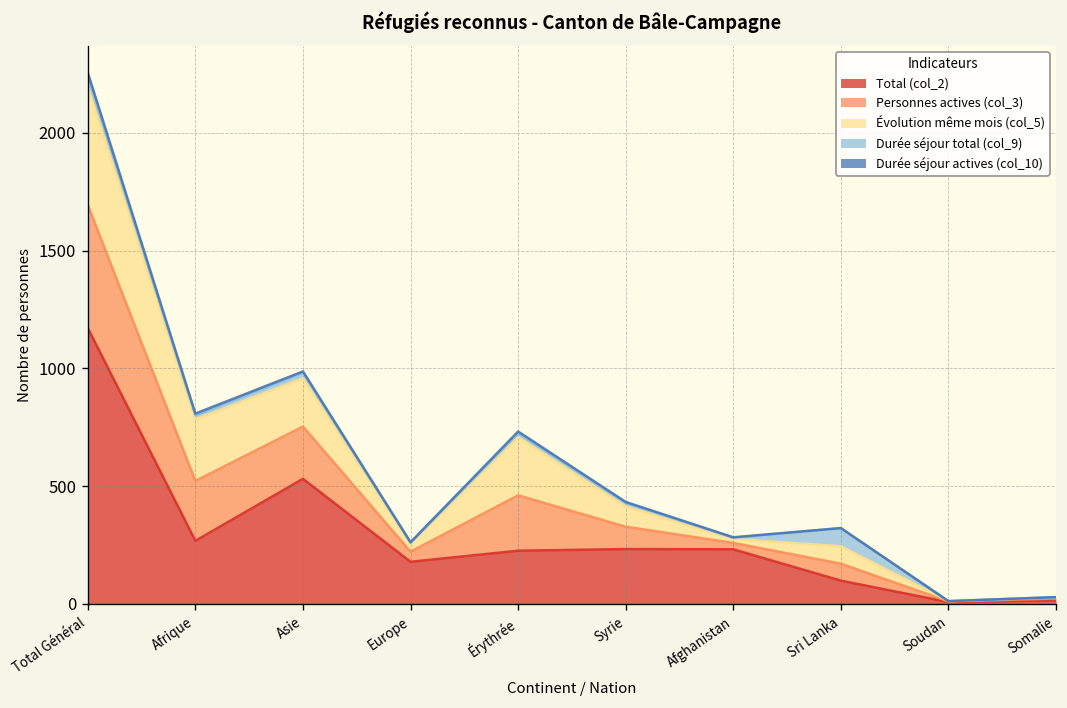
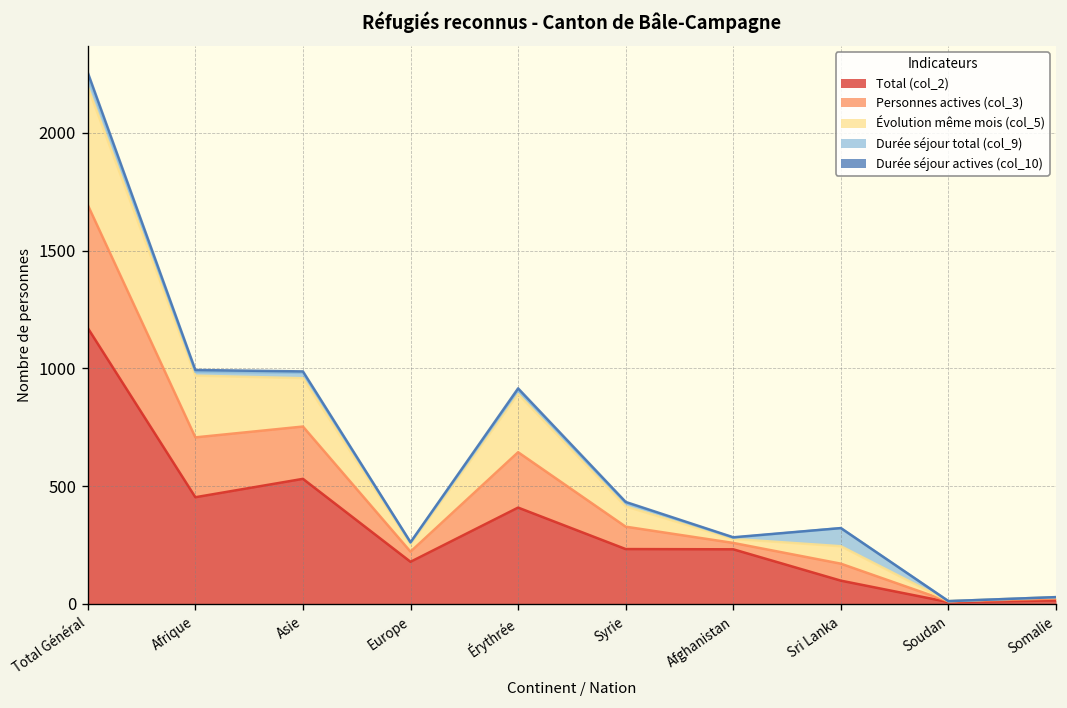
  {
    "Total (col_2)": {
      "Total Général": 1170,
-     "Afrique": 270,
+     "Afrique": 450,
      "Asie": 530,
      "Europe": 180,
-     "Érythrée": 230,
+     "Érythrée": 410,
      "Syrie": 230,
      "Afghanistan": 230,
      "Sri Lanka": 100
    },
    "Personnes actives (col_3)": {
      "Total Général": 520,
      "Afrique": 250,
      "Asie": 220,
      "Europe": 40,
      "Érythrée": 240,
      "Syrie": 100,
      "Afghanistan": 30,
      "Sri Lanka": 70
    },
    "Évolution même mois (col_5)": {
      "Total Général": 500,
      "Afrique": 260,
      "Asie": 210,
      "Érythrée": 250,
      "Syrie": 90,
      "Sri Lanka": 70
    },
    "Durée séjour total (col_9)": {
      "Total Général": 50
    },
    "Durée séjour actives (col_10)": {
      "Total Général": 20
    }
  }
